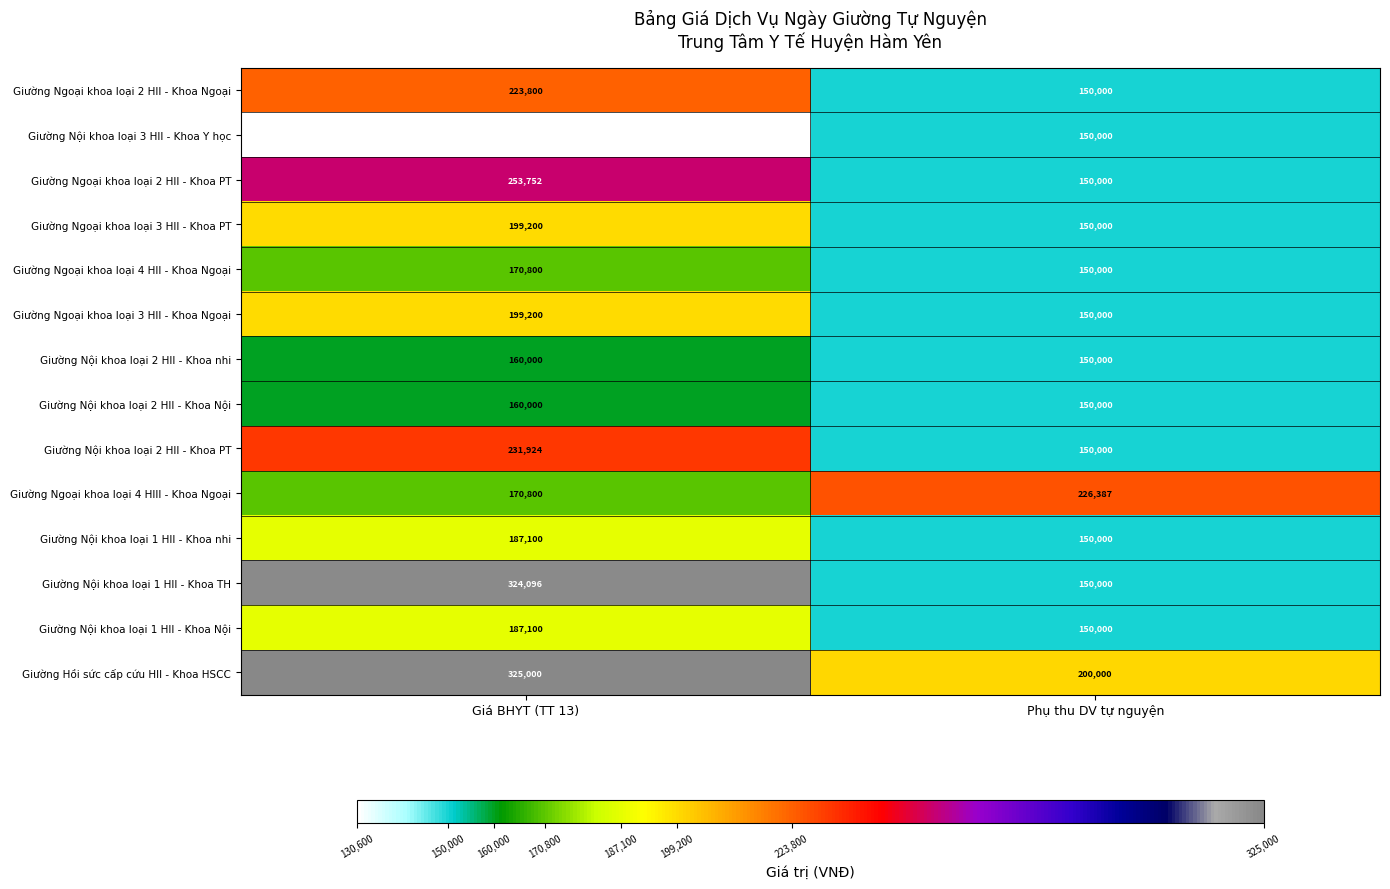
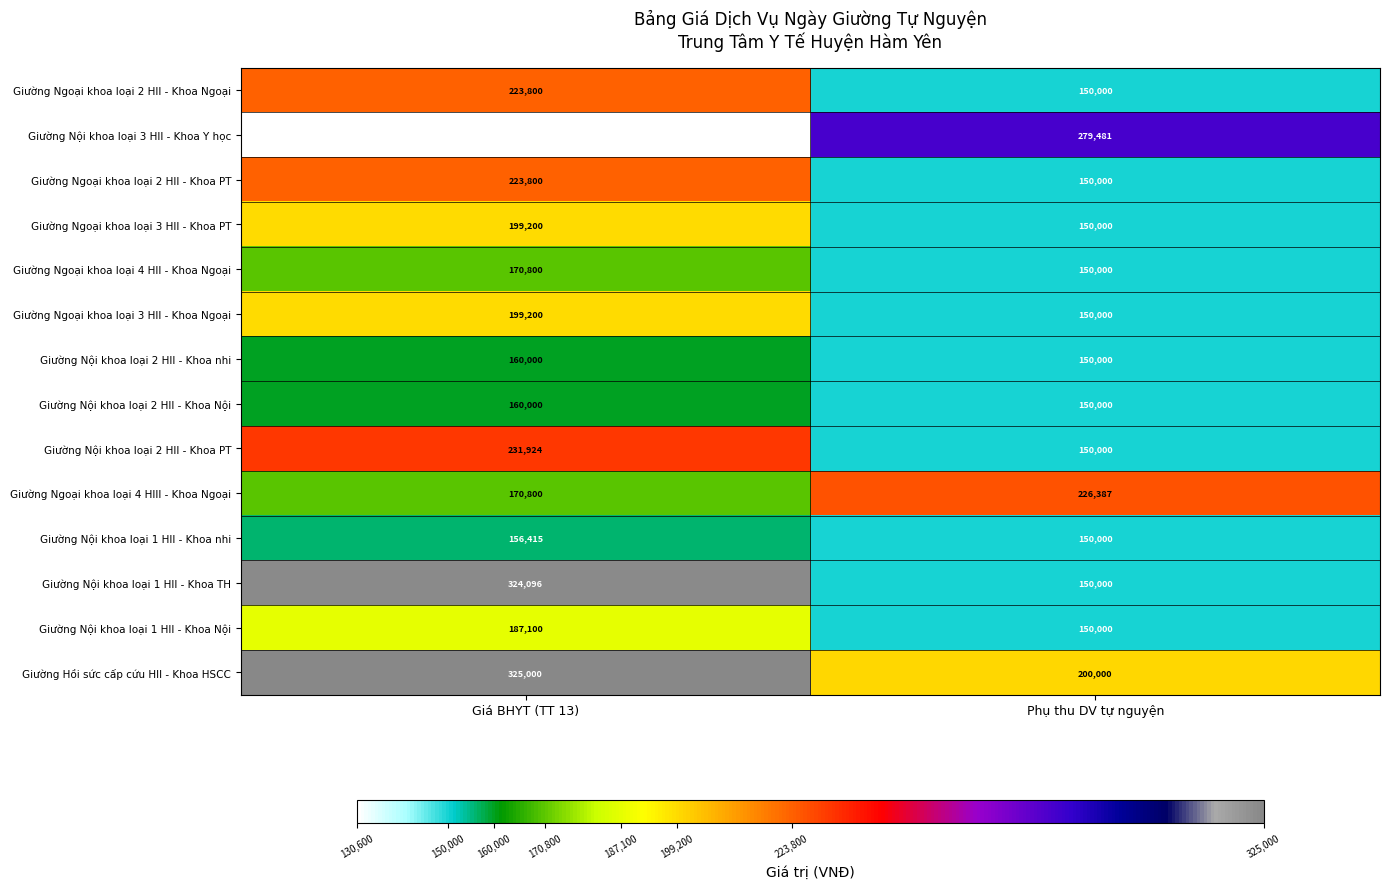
  {
    "Giường Ngoại khoa loại 2 HII - Khoa Ngoại": {
      "Giá BHYT (TT 13)": "223,800",
      "Phụ thu DV tự nguyện": "150,000"
    },
    "Giường Nội khoa loại 3 HII - Khoa Y học": {
-     "Phụ thu DV tự nguyện": "150,000"
+     "Phụ thu DV tự nguyện": "279,481"
    },
    "Giường Ngoại khoa loại 2 HII - Khoa PT": {
-     "Giá BHYT (TT 13)": "253,752",
+     "Giá BHYT (TT 13)": "223,800",
      "Phụ thu DV tự nguyện": "150,000"
    },
    "Giường Ngoại khoa loại 3 HII - Khoa PT": {
      "Giá BHYT (TT 13)": "199,200",
      "Phụ thu DV tự nguyện": "150,000"
    },
    "Giường Ngoại khoa loại 4 HII - Khoa Ngoại": {
      "Giá BHYT (TT 13)": "170,800",
      "Phụ thu DV tự nguyện": "150,000"
    },
    "Giường Ngoại khoa loại 3 HII - Khoa Ngoại": {
      "Giá BHYT (TT 13)": "199,200",
      "Phụ thu DV tự nguyện": "150,000"
    },
    "Giường Nội khoa loại 2 HII - Khoa nhi": {
      "Giá BHYT (TT 13)": "160,000",
      "Phụ thu DV tự nguyện": "150,000"
    },
    "Giường Nội khoa loại 2 HII - Khoa Nội": {
      "Giá BHYT (TT 13)": "160,000",
      "Phụ thu DV tự nguyện": "150,000"
    },
    "Giường Nội khoa loại 2 HII - Khoa PT": {
      "Giá BHYT (TT 13)": "231,924",
      "Phụ thu DV tự nguyện": "150,000"
    },
    "Giường Ngoại khoa loại 4 HIII - Khoa Ngoại": {
      "Giá BHYT (TT 13)": "170,800",
      "Phụ thu DV tự nguyện": "226,387"
    },
    "Giường Nội khoa loại 1 HII - Khoa nhi": {
-     "Giá BHYT (TT 13)": "187,100",
+     "Giá BHYT (TT 13)": "156,415",
      "Phụ thu DV tự nguyện": "150,000"
    },
    "Giường Nội khoa loại 1 HII - Khoa TH": {
      "Giá BHYT (TT 13)": "324,096",
      "Phụ thu DV tự nguyện": "150,000"
    },
    "Giường Nội khoa loại 1 HII - Khoa Nội": {
      "Giá BHYT (TT 13)": "187,100",
      "Phụ thu DV tự nguyện": "150,000"
    },
    "Giường Hồi sức cấp cứu HII - Khoa HSCC": {
      "Giá BHYT (TT 13)": "325,000",
      "Phụ thu DV tự nguyện": "200,000"
    }
  }
